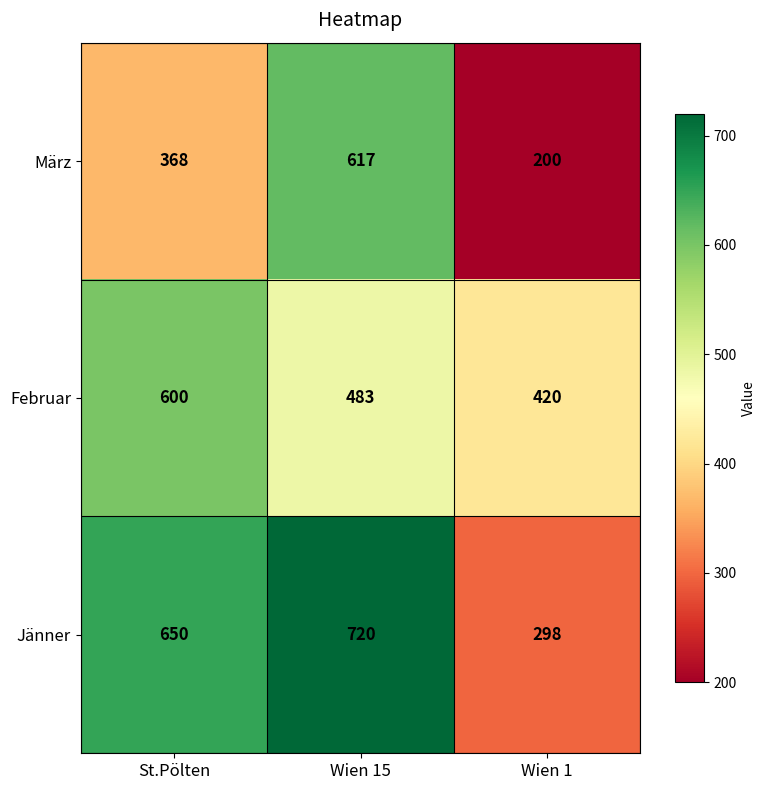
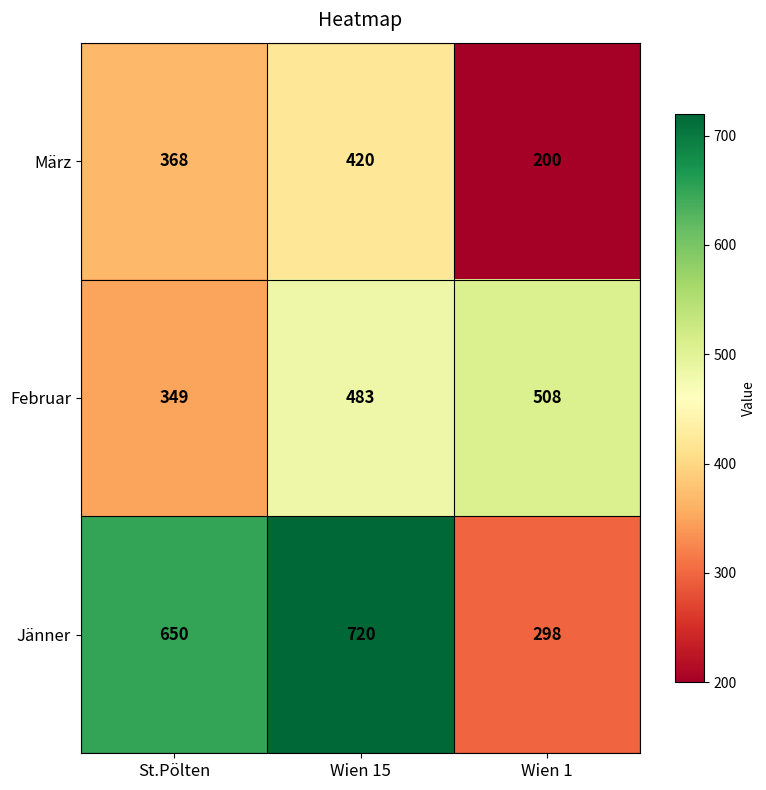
  {
    "März": {
      "St.Pölten": 368,
-     "Wien 15": 617,
+     "Wien 15": 420,
      "Wien 1": 200
    },
    "Februar": {
-     "St.Pölten": 600,
+     "St.Pölten": 349,
      "Wien 15": 483,
-     "Wien 1": 420
+     "Wien 1": 508
    },
    "Jänner": {
      "St.Pölten": 650,
      "Wien 15": 720,
      "Wien 1": 298
    }
  }
